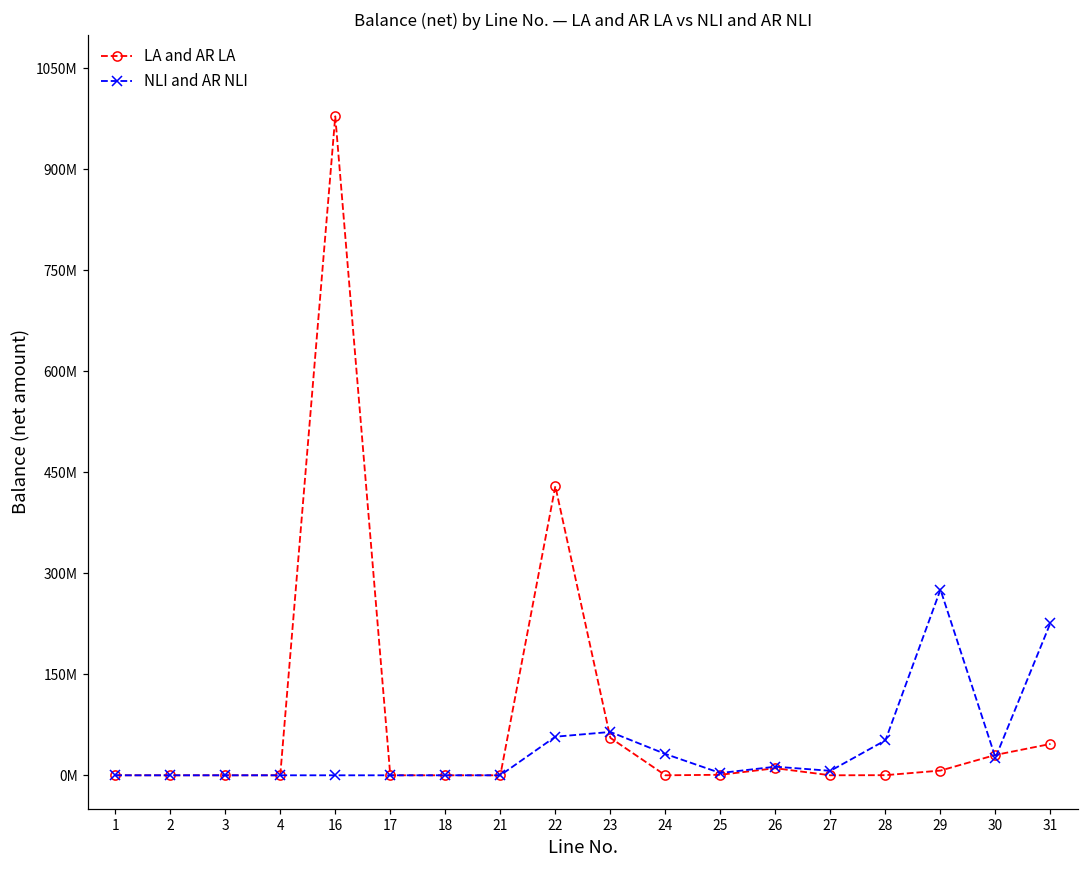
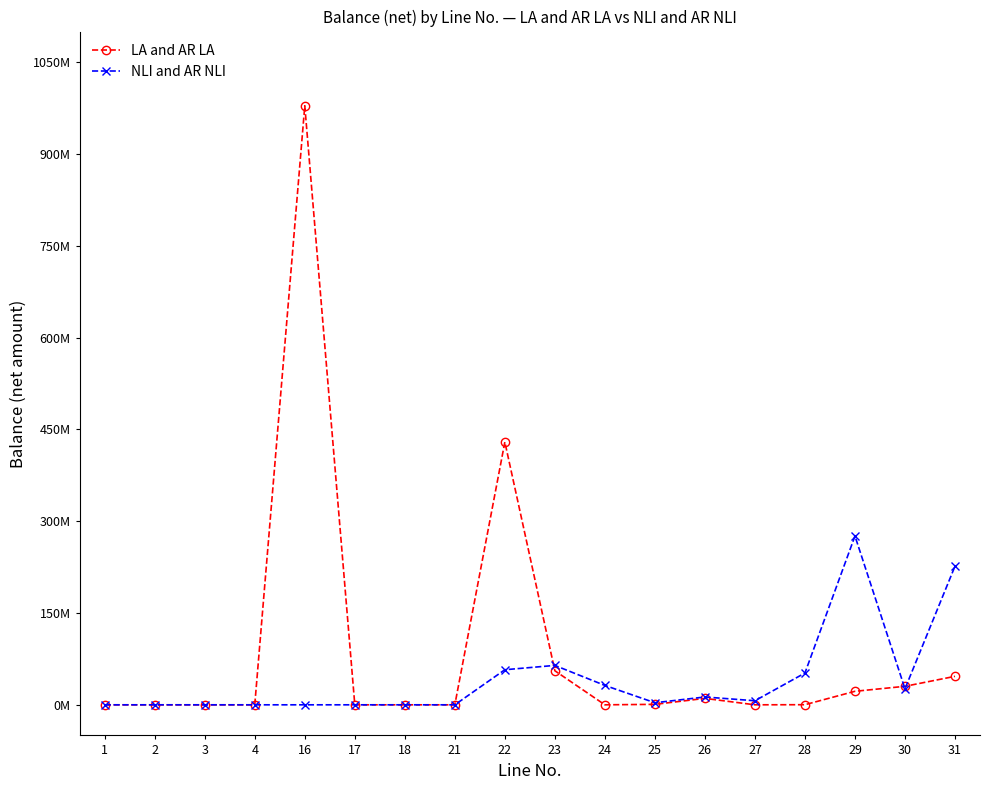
  {
    "LA and AR LA": {
      "16": 980000000,
      "22": 430000000,
      "23": 60000000,
      "24": 0,
      "27": 0,
      "28": 0,
-     "29": 10000000,
+     "29": 20000000,
      "31": 50000000
    },
    "NLI and AR NLI": {
      "16": 0,
      "22": 60000000,
      "23": 60000000,
      "24": 30000000,
      "27": 10000000,
      "28": 50000000,
      "29": 280000000,
      "31": 230000000
    }
  }
